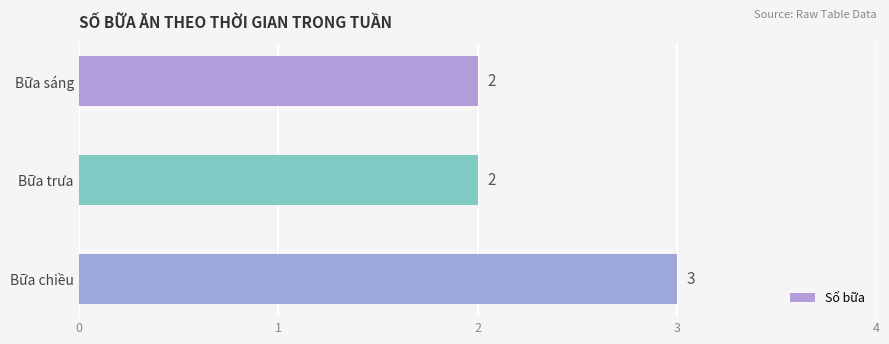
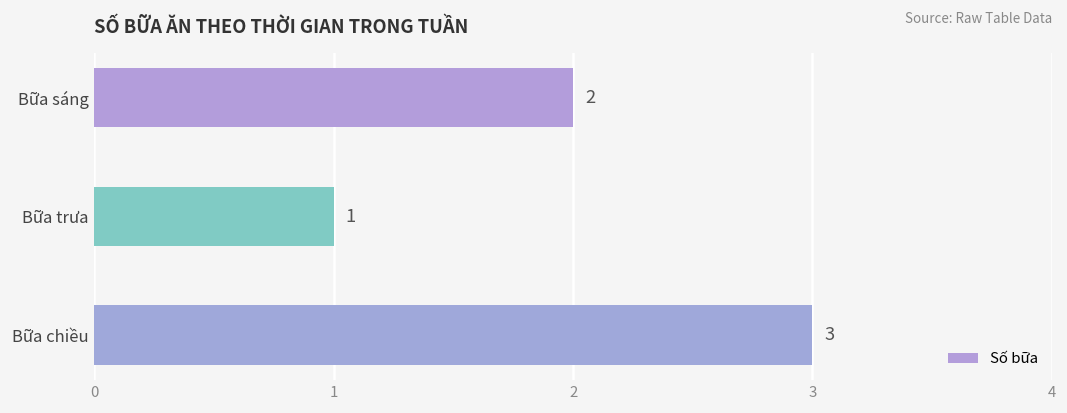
  {
    "Bữa sáng": 2,
-   "Bữa trưa": 2,
+   "Bữa trưa": 1,
    "Bữa chiều": 3
  }
